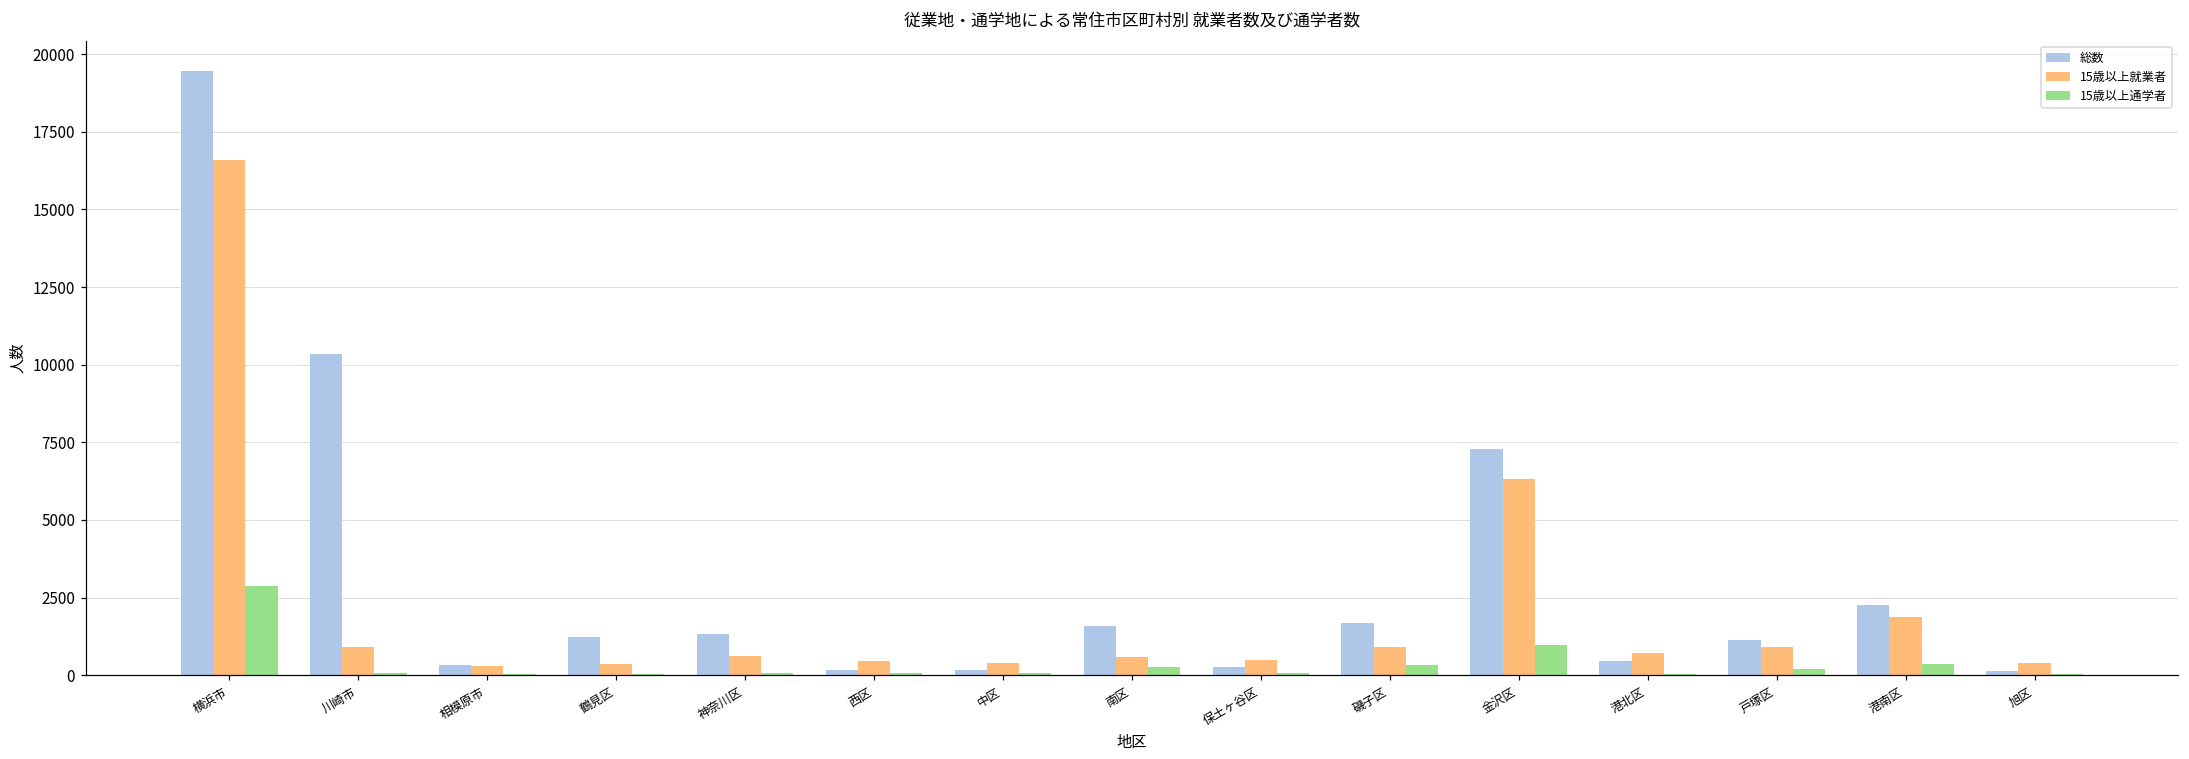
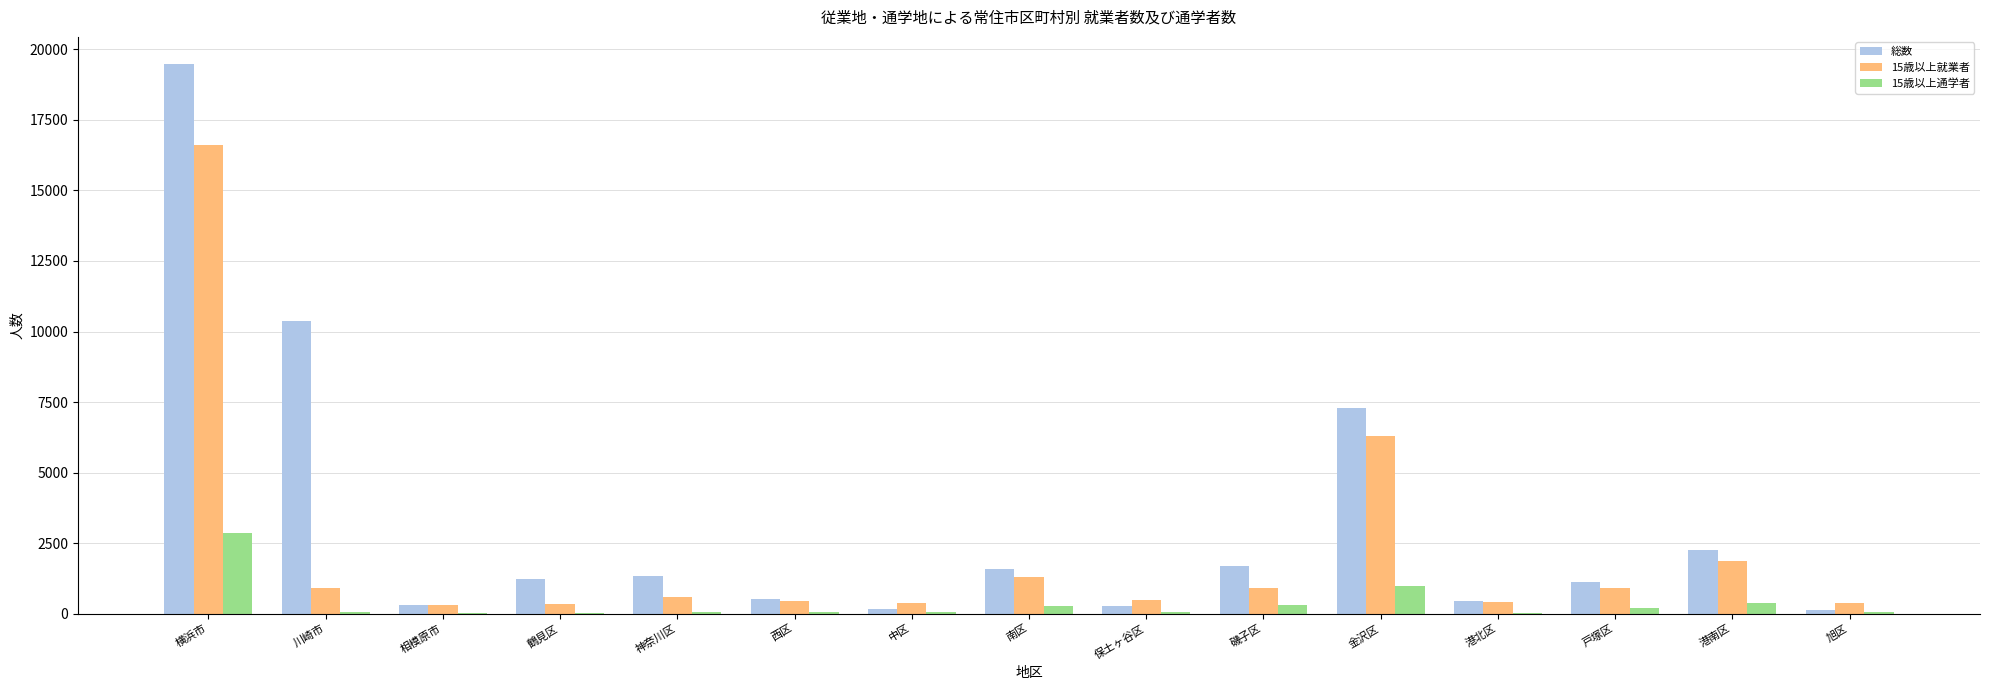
  {
    "総数": {
      "横浜市": 19500,
      "川崎市": 10400,
      "相模原市": 300,
      "鶴見区": 1200,
      "神奈川区": 1300,
-     "西区": 200,
+     "西区": 500,
      "中区": 200,
      "南区": 1600,
      "保土ヶ谷区": 300,
      "磯子区": 1700,
      "金沢区": 7300,
      "港北区": 500,
      "戸塚区": 1100,
      "港南区": 2300,
      "旭区": 100
    },
    "15歳以上就業者": {
      "横浜市": 16600,
      "川崎市": 900,
      "相模原市": 300,
      "鶴見区": 400,
      "神奈川区": 600,
      "西区": 400,
      "中区": 400,
-     "南区": 600,
+     "南区": 1300,
      "保土ヶ谷区": 500,
      "磯子区": 900,
      "金沢区": 6300,
-     "港北区": 700,
+     "港北区": 400,
      "戸塚区": 900,
      "港南区": 1900,
      "旭区": 400
    },
    "15歳以上通学者": {
      "横浜市": 2900,
      "南区": 300,
      "磯子区": 300,
      "金沢区": 1000,
      "戸塚区": 200,
      "港南区": 400
    }
  }
